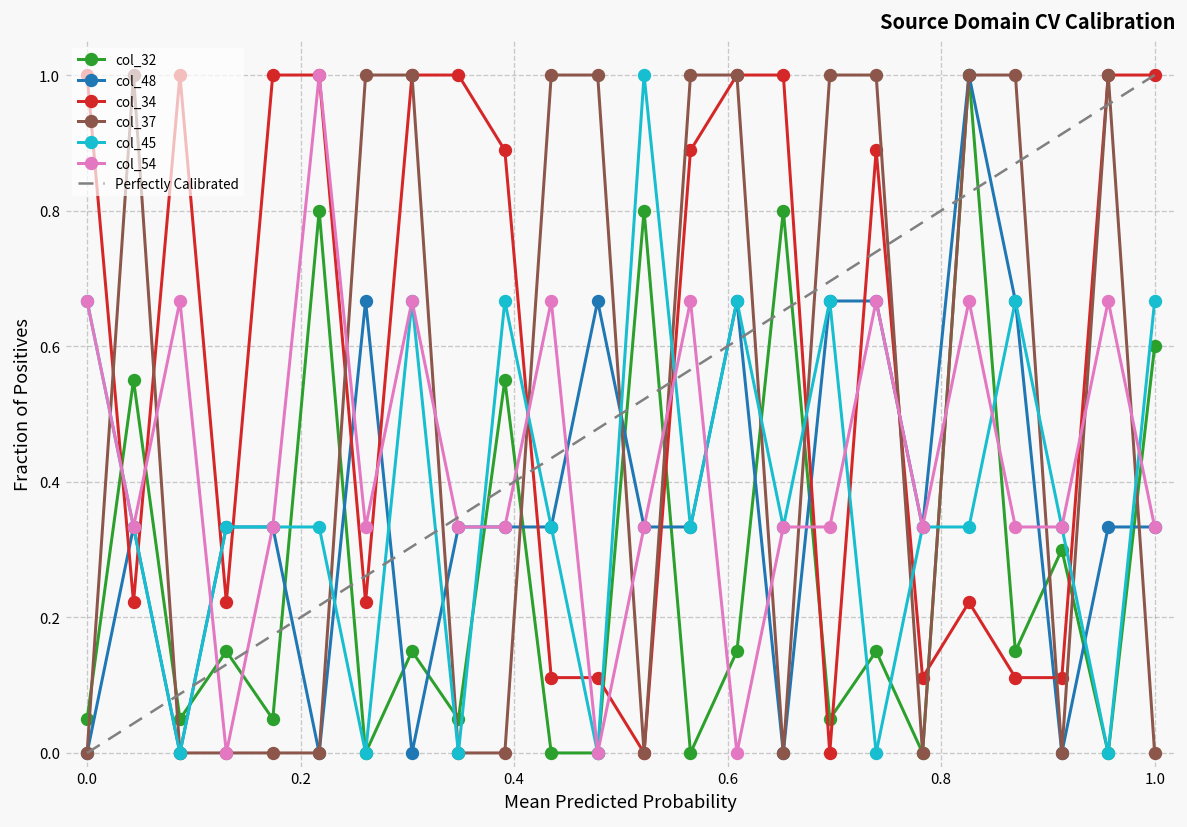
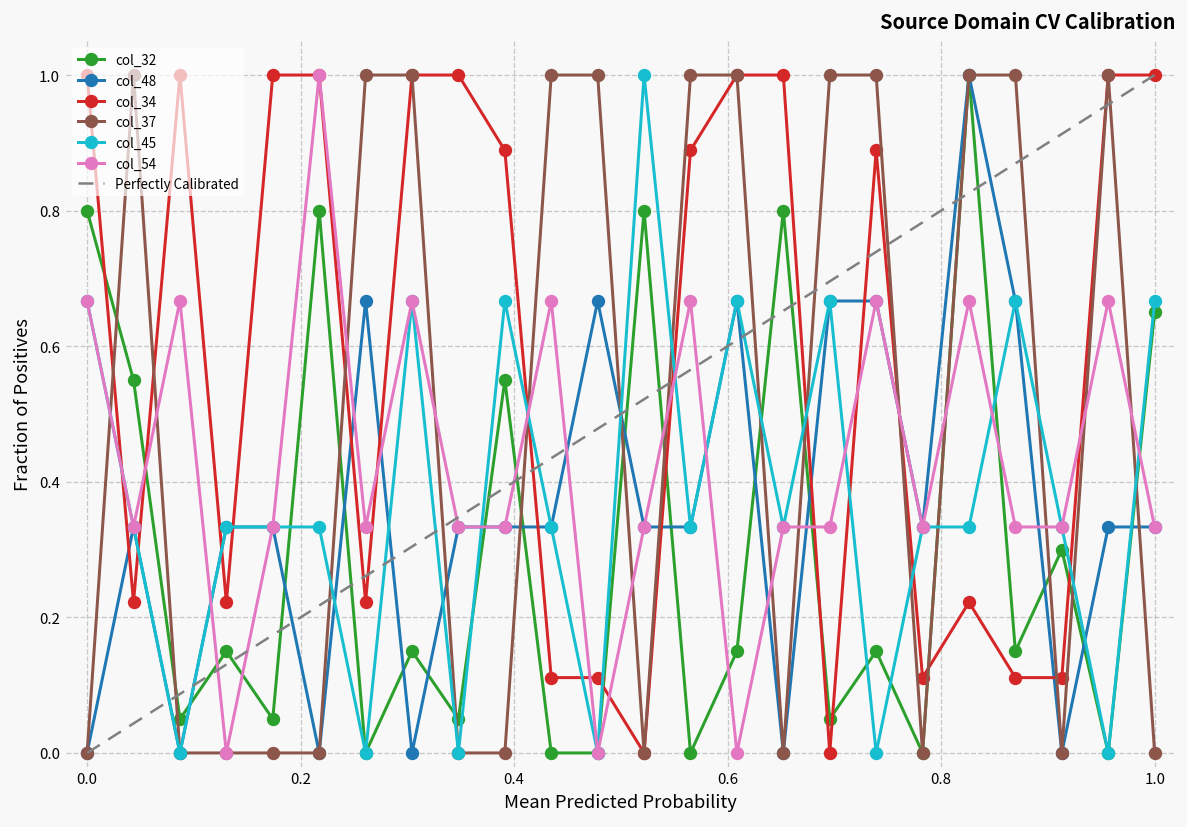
  {
    "col_32": {
-     "0.0": 0.05,
-     "1.0": 0.60
+     "0.0": 0.80,
+     "1.0": 0.65
    },
    "col_37": {
      "1.0": 0.00
    },
    "col_45": {
      "1.0": 0.67
    }
  }
